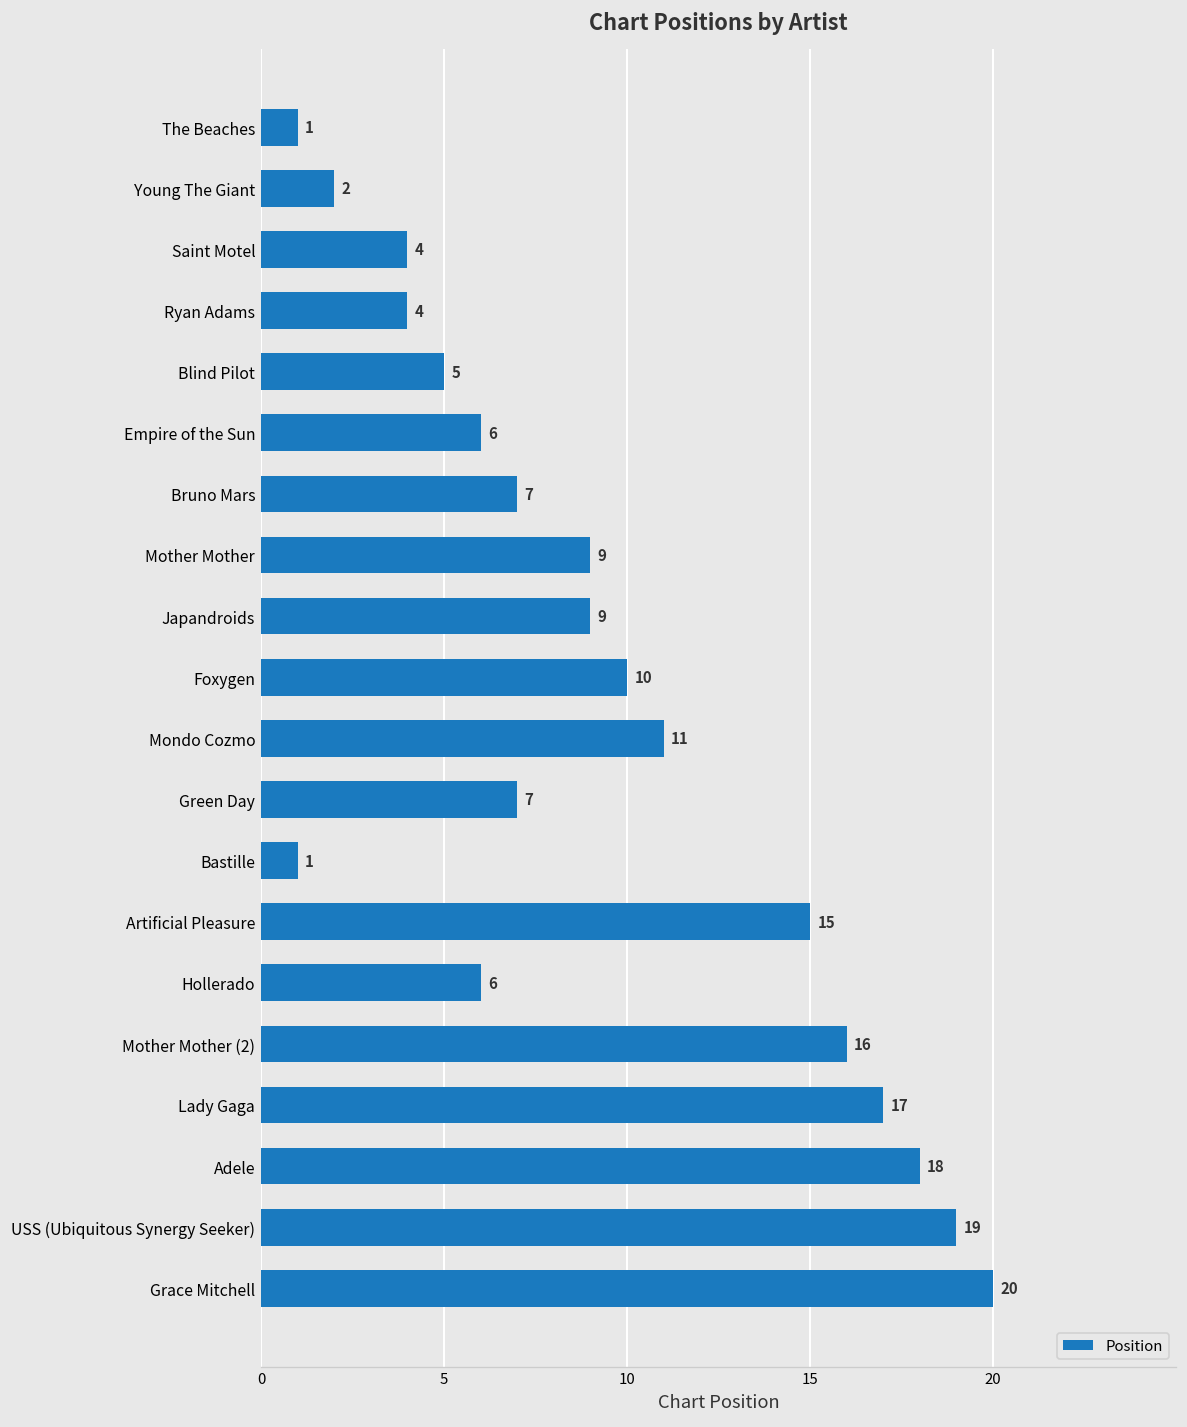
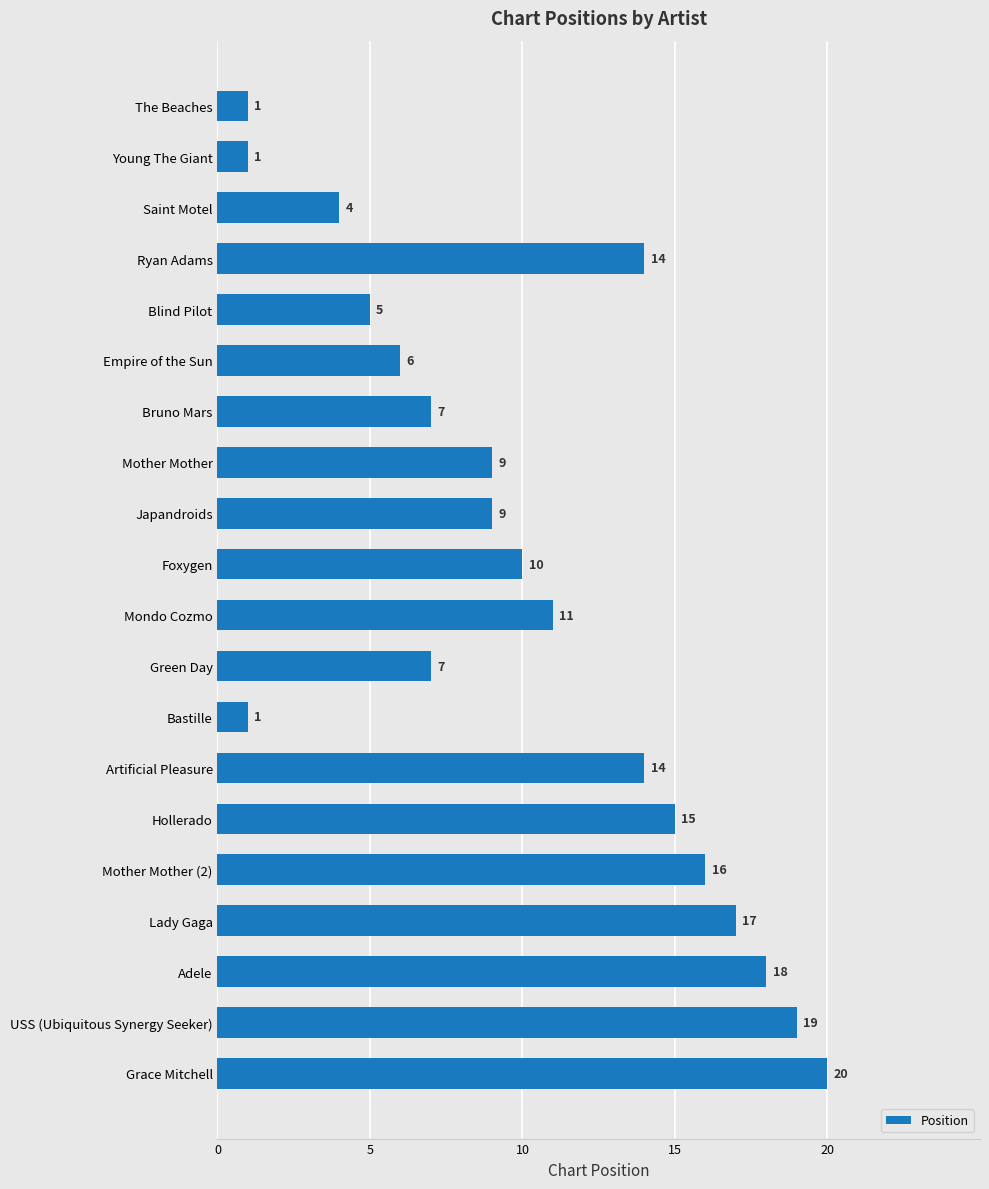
  {
    "The Beaches": 1,
-   "Young The Giant": 2,
+   "Young The Giant": 1,
    "Saint Motel": 4,
-   "Ryan Adams": 4,
+   "Ryan Adams": 14,
    "Blind Pilot": 5,
    "Empire of the Sun": 6,
    "Bruno Mars": 7,
    "Mother Mother": 9,
    "Japandroids": 9,
    "Foxygen": 10,
    "Mondo Cozmo": 11,
    "Green Day": 7,
    "Bastille": 1,
-   "Artificial Pleasure": 15,
-   "Hollerado": 6,
+   "Artificial Pleasure": 14,
+   "Hollerado": 15,
    "Mother Mother (2)": 16,
    "Lady Gaga": 17,
    "Adele": 18,
    "USS (Ubiquitous Synergy Seeker)": 19,
    "Grace Mitchell": 20
  }
